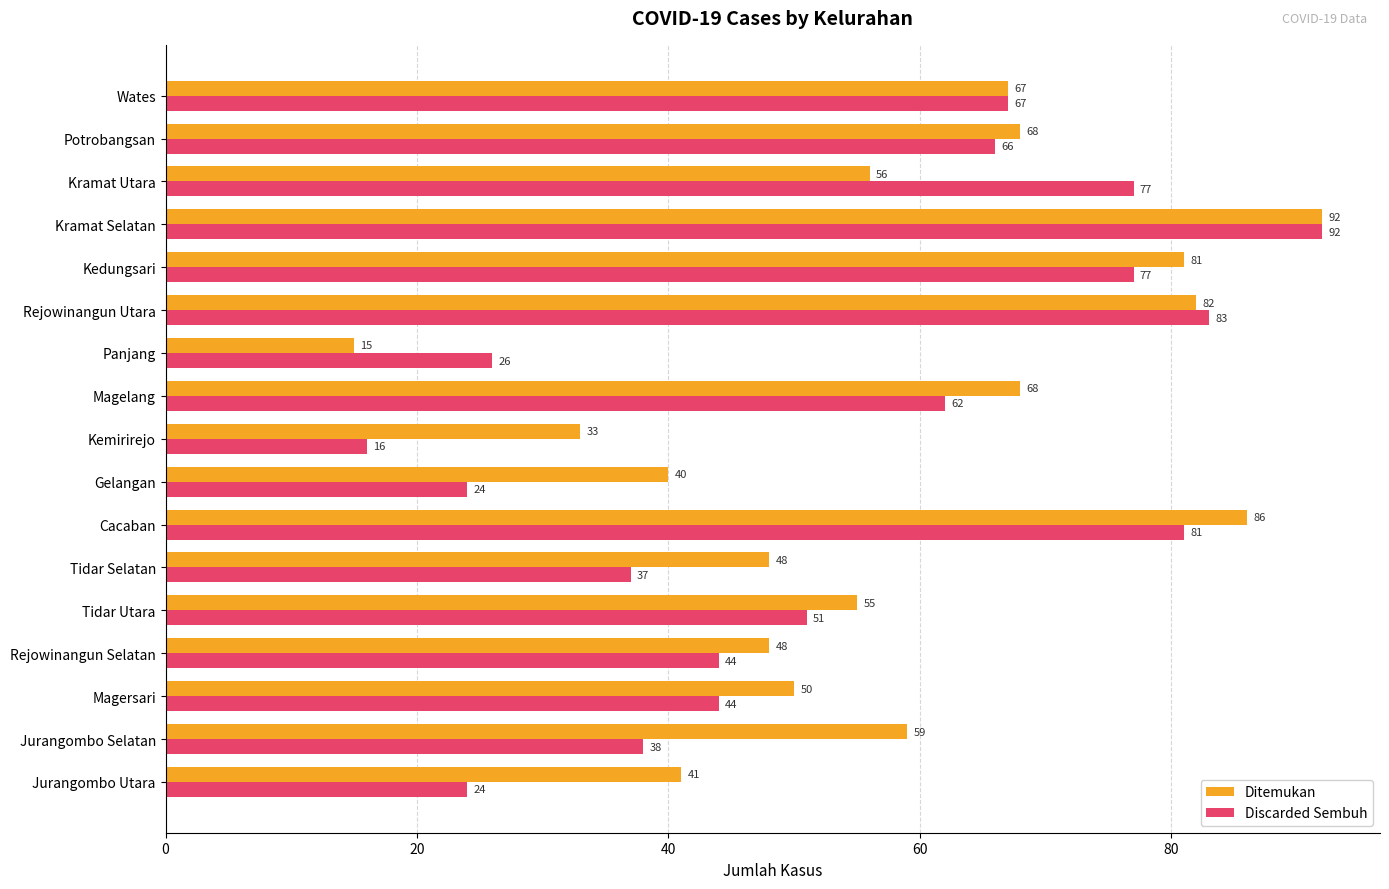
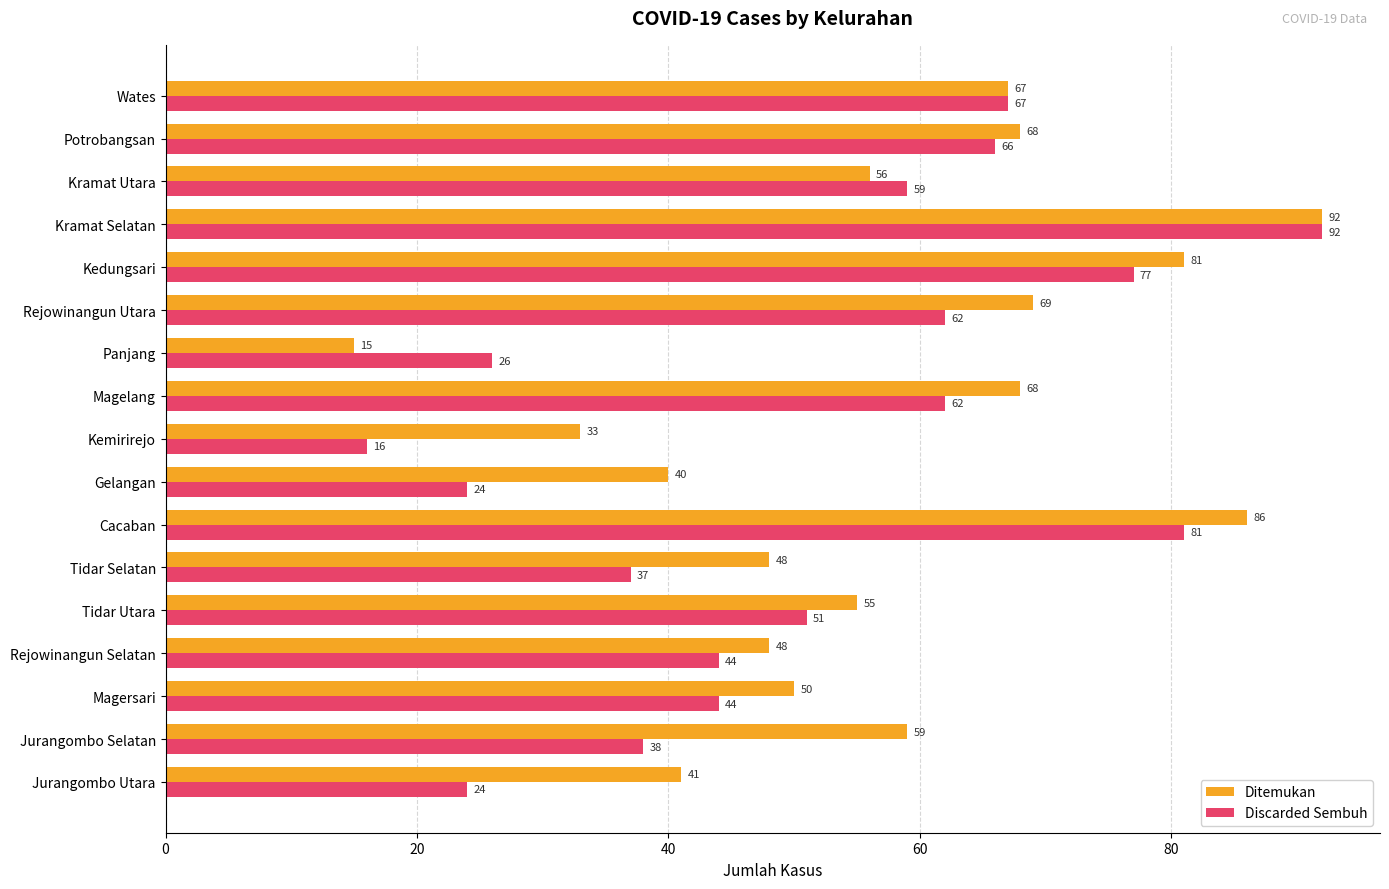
  {
    "Ditemukan": {
      "Wates": 67,
      "Potrobangsan": 68,
      "Kramat Utara": 56,
      "Kramat Selatan": 92,
      "Kedungsari": 81,
-     "Rejowinangun Utara": 82,
+     "Rejowinangun Utara": 69,
      "Panjang": 15,
      "Magelang": 68,
      "Kemirirejo": 33,
      "Gelangan": 40,
      "Cacaban": 86,
      "Tidar Selatan": 48,
      "Tidar Utara": 55,
      "Rejowinangun Selatan": 48,
      "Magersari": 50,
      "Jurangombo Selatan": 59,
      "Jurangombo Utara": 41
    },
    "Discarded Sembuh": {
      "Wates": 67,
      "Potrobangsan": 66,
-     "Kramat Utara": 77,
+     "Kramat Utara": 59,
      "Kramat Selatan": 92,
      "Kedungsari": 77,
-     "Rejowinangun Utara": 83,
+     "Rejowinangun Utara": 62,
      "Panjang": 26,
      "Magelang": 62,
      "Kemirirejo": 16,
      "Gelangan": 24,
      "Cacaban": 81,
      "Tidar Selatan": 37,
      "Tidar Utara": 51,
      "Rejowinangun Selatan": 44,
      "Magersari": 44,
      "Jurangombo Selatan": 38,
      "Jurangombo Utara": 24
    }
  }
